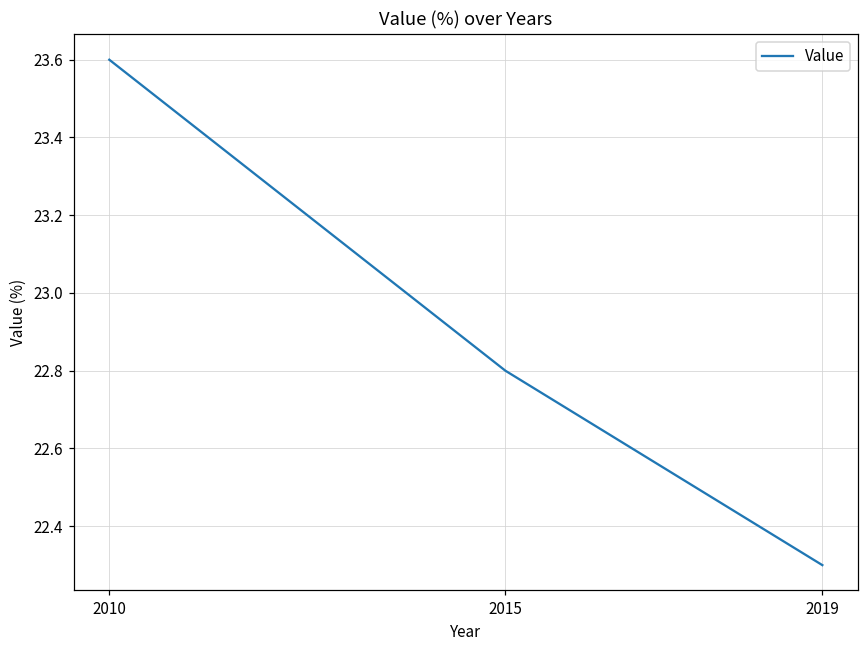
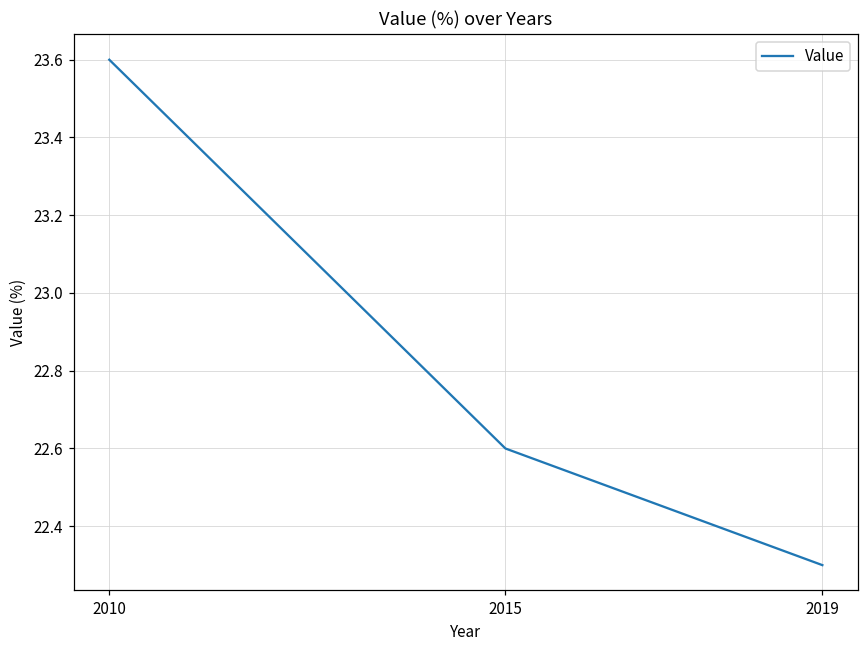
  {
    "2010": 23.6,
-   "2015": 22.8,
+   "2015": 22.6,
    "2019": 22.3
  }
